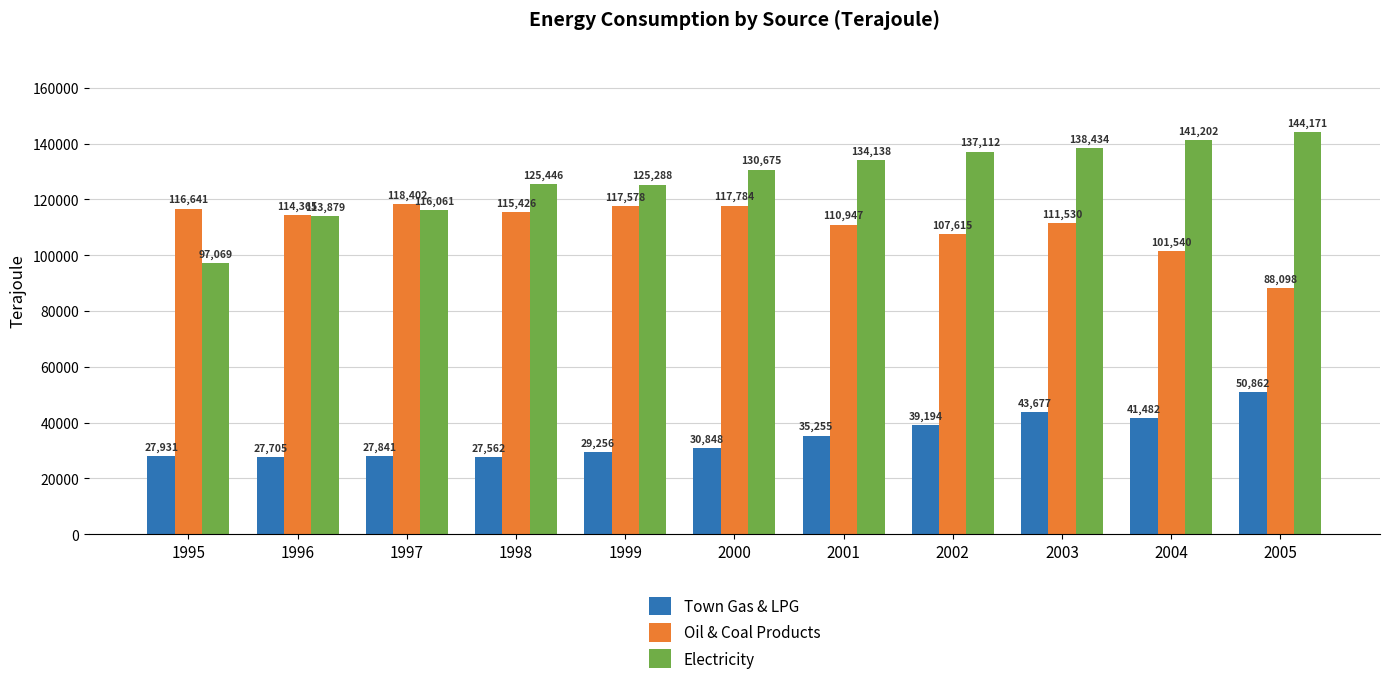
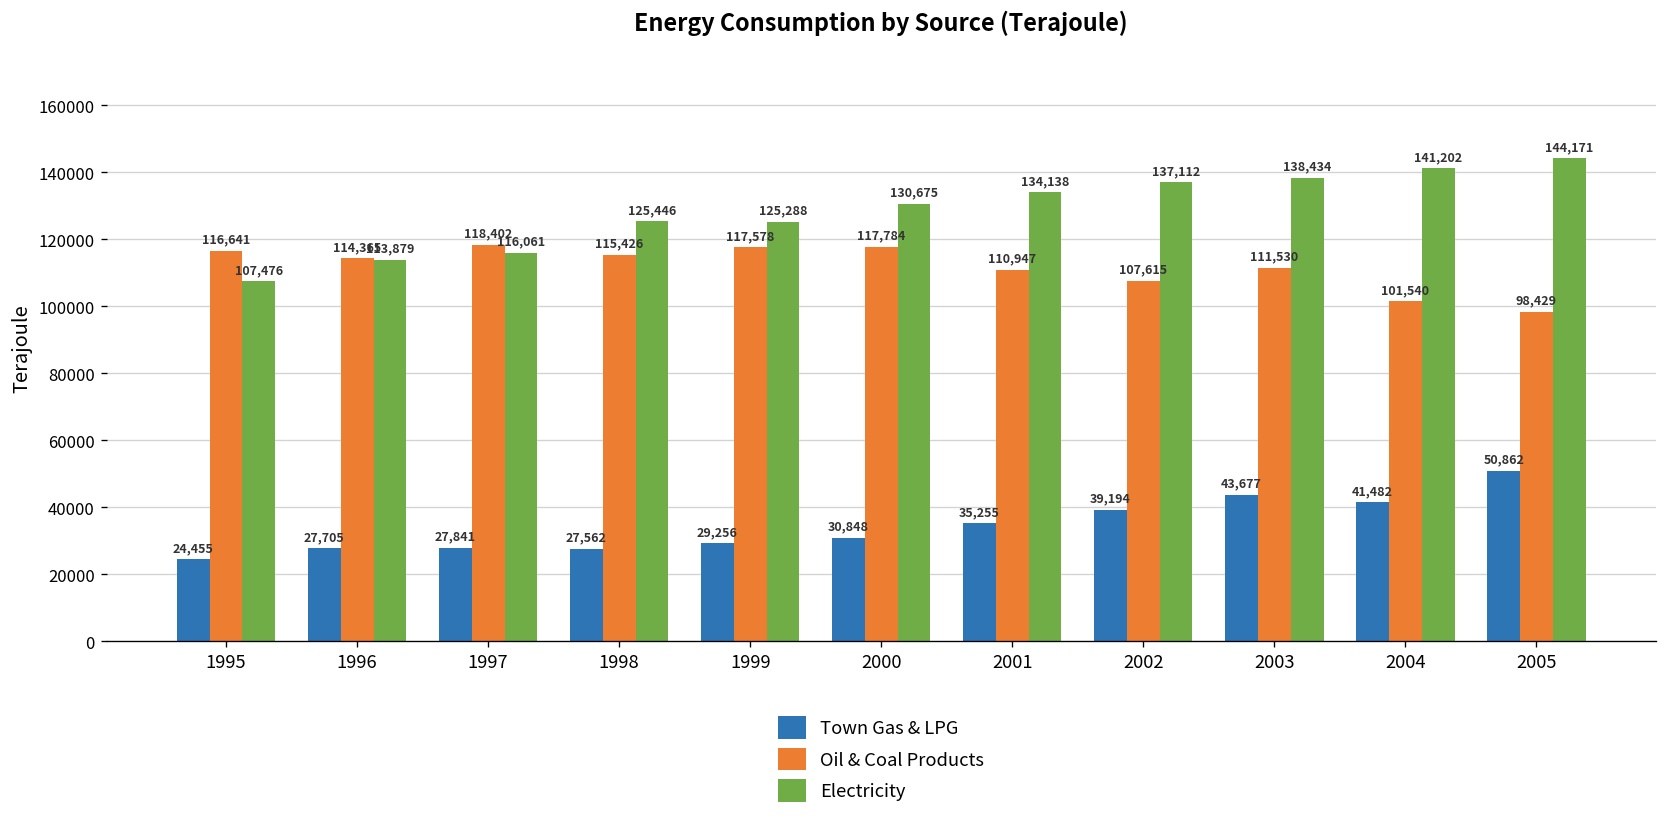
  {
    "Town Gas & LPG": {
-     "1995": "27,931",
+     "1995": "24,455",
      "1996": "27,705",
      "1997": "27,841",
      "1998": "27,562",
      "1999": "29,256",
      "2000": "30,848",
      "2001": "35,255",
      "2002": "39,194",
      "2003": "43,677",
      "2004": "41,482",
      "2005": "50,862"
    },
    "Oil & Coal Products": {
      "1995": "116,641",
      "1997": "118,402",
      "1998": "115,426",
      "1999": "117,578",
      "2000": "117,784",
      "2001": "110,947",
      "2002": "107,615",
      "2003": "111,530",
      "2004": "101,540",
-     "2005": "88,098"
+     "2005": "98,429"
    },
    "Electricity": {
-     "1995": "97,069",
+     "1995": "107,476",
      "1997": "116,061",
      "1998": "125,446",
      "1999": "125,288",
      "2000": "130,675",
      "2001": "134,138",
      "2002": "137,112",
      "2003": "138,434",
      "2004": "141,202",
      "2005": "144,171"
    }
  }
